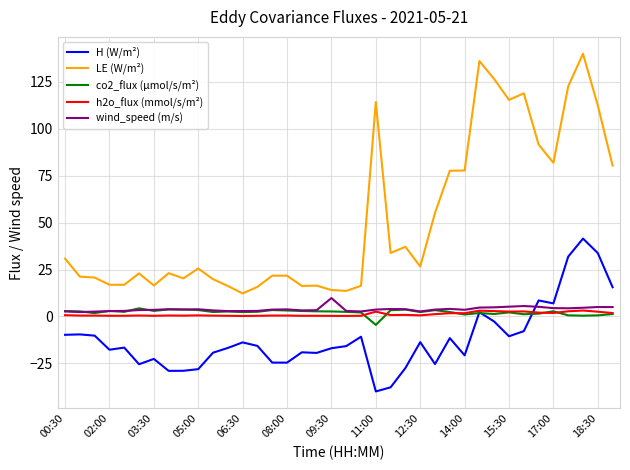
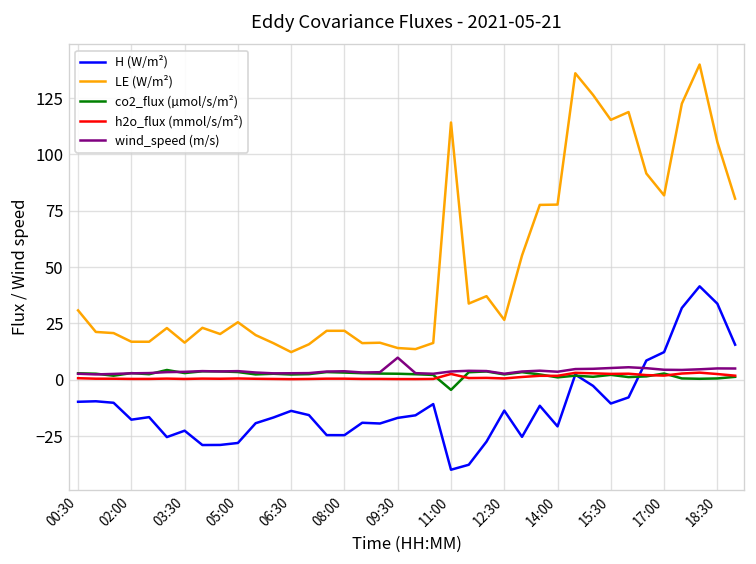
  {
    "H (W/m²)": {
      "00:30": -10,
      "02:00": -18,
      "03:30": -23,
      "05:00": -28,
      "06:30": -14,
      "08:00": -25,
      "09:30": -17,
      "11:00": -40,
      "12:30": -14,
      "14:00": -21,
      "15:30": -11,
-     "17:00": 7,
+     "17:00": 12,
      "18:30": 34
    },
    "LE (W/m²)": {
      "00:30": 31,
      "02:00": 17,
      "03:30": 16,
      "05:00": 26,
      "06:30": 12,
      "08:00": 22,
      "09:30": 14,
      "11:00": 114,
      "12:30": 27,
      "14:00": 78,
      "15:30": 115,
      "17:00": 82,
-     "18:30": 112
+     "18:30": 105
    },
    "co2_flux (µmol/s/m²)": {
      "09:30": 3,
      "11:00": -4,
      "18:30": 1
    },
    "h2o_flux (mmol/s/m²)": {
      "00:30": 1,
      "02:00": 0,
      "03:30": 0,
      "05:00": 1,
      "06:30": 0,
      "08:00": 0,
      "09:30": 0,
      "12:30": 1,
      "18:30": 3
    },
    "wind_speed (m/s)": {
      "09:30": 10,
      "14:00": 4,
      "15:30": 5,
      "17:00": 4,
      "18:30": 5
    }
  }
